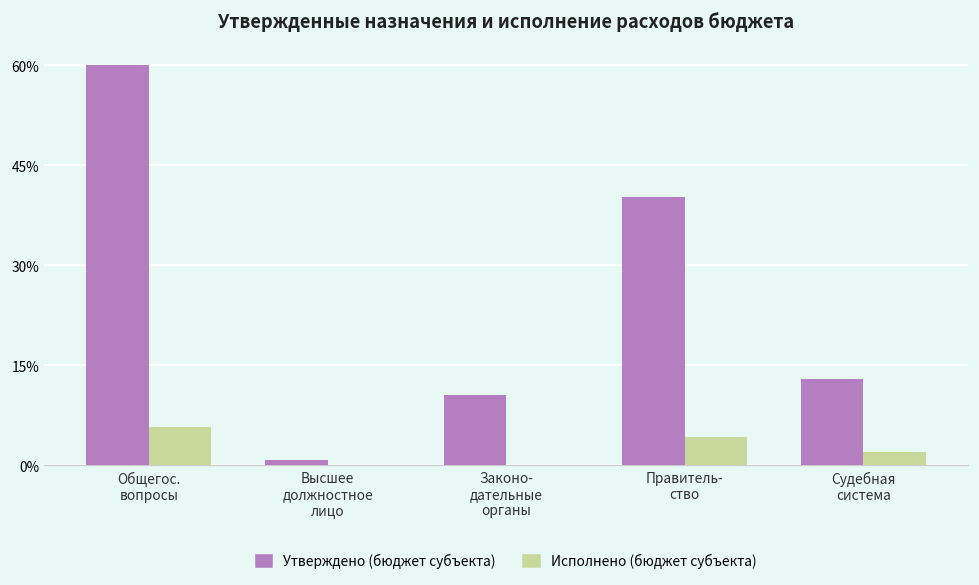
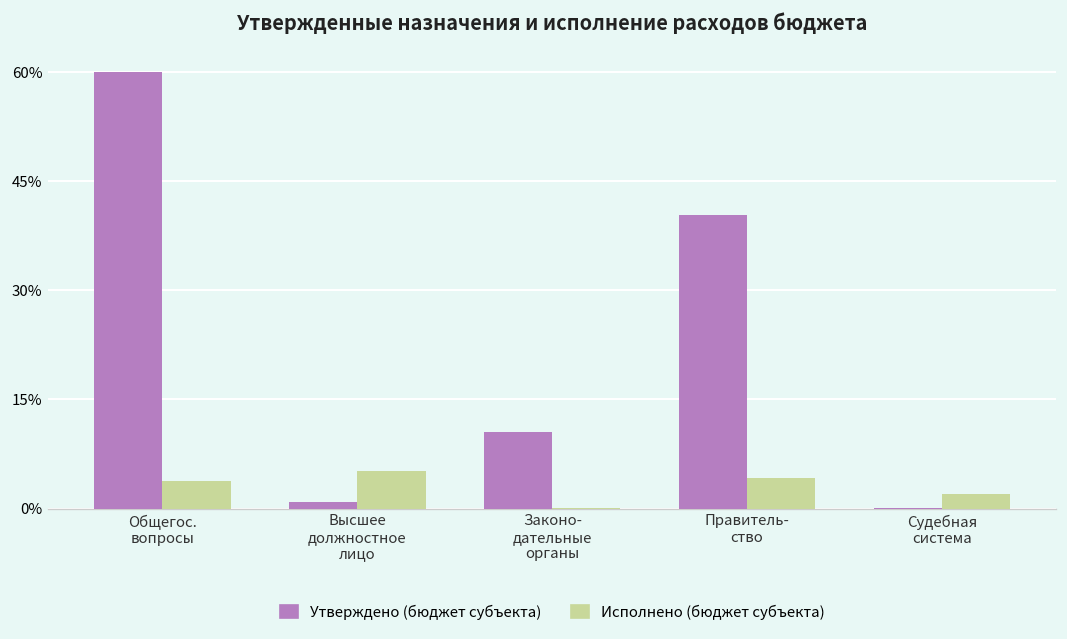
  {
    "Утверждено (бюджет субъекта)": {
      "Общегос. вопросы": "60%",
      "Высшее должностное лицо": "1%",
      "Законо- дательные органы": "11%",
      "Правитель- ство": "40%",
-     "Судебная система": "13%"
+     "Судебная система": "0%"
    },
    "Исполнено (бюджет субъекта)": {
-     "Общегос. вопросы": "6%",
-     "Высшее должностное лицо": "0%",
+     "Общегос. вопросы": "4%",
+     "Высшее должностное лицо": "5%",
      "Правитель- ство": "4%",
      "Судебная система": "2%"
    }
  }
